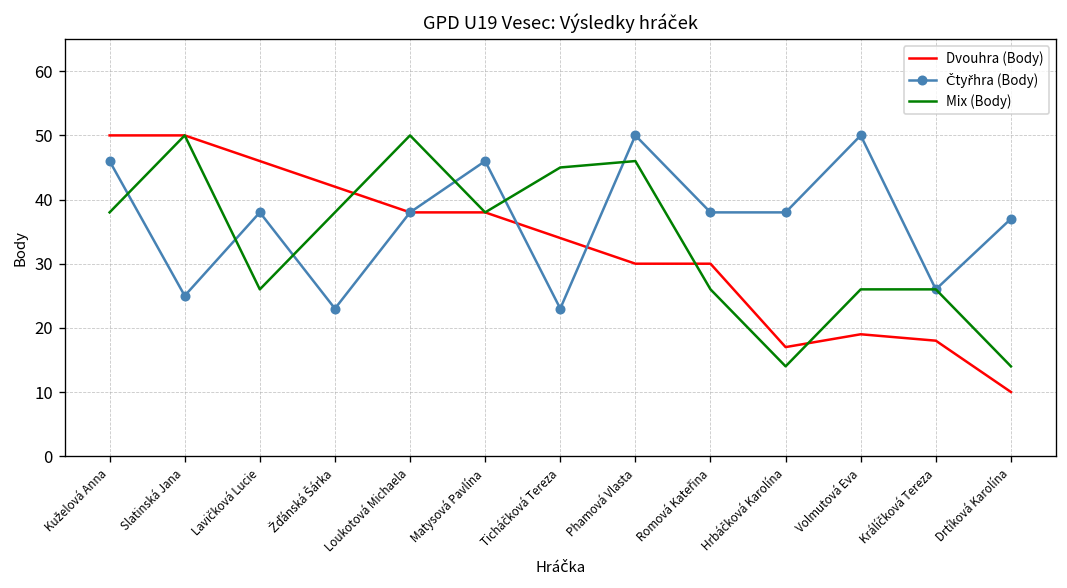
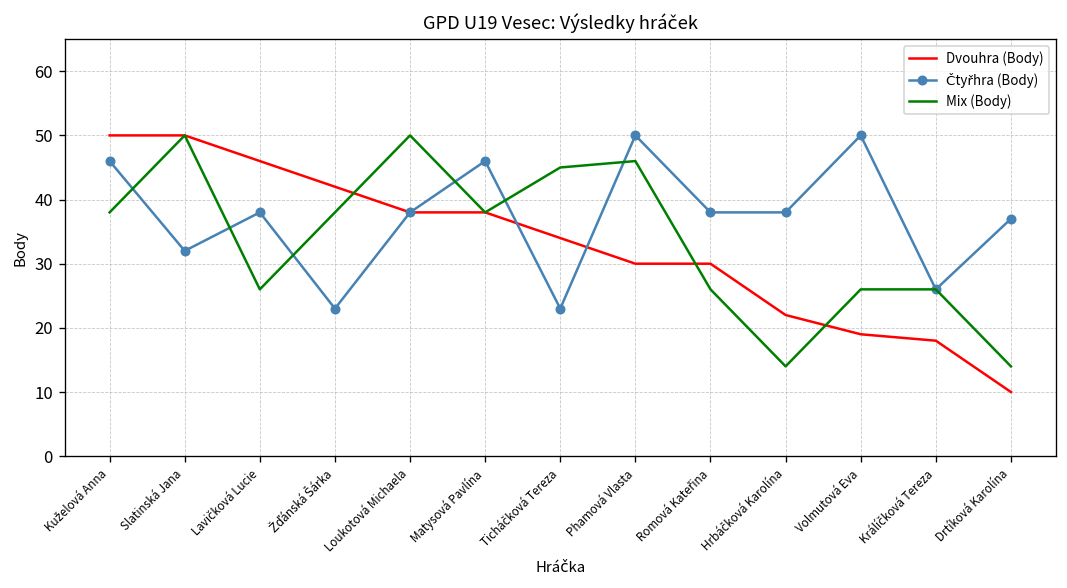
  {
    "Dvouhra (Body)": {
      "Kuželová Anna": 50,
      "Lavičková Lucie": 46,
      "Žďánská Šárka": 42,
      "Ticháčková Tereza": 34,
      "Phamová Vlasta": 30,
      "Romová Kateřina": 30,
-     "Hrbáčková Karolína": 17,
+     "Hrbáčková Karolína": 22,
      "Volmutová Eva": 19,
      "Králíčková Tereza": 18,
      "Drtíková Karolína": 10
    },
    "Čtyřhra (Body)": {
      "Kuželová Anna": 46,
-     "Slatinská Jana": 25,
+     "Slatinská Jana": 32,
      "Lavičková Lucie": 38,
      "Žďánská Šárka": 23,
      "Matysová Pavlína": 46,
      "Ticháčková Tereza": 23,
      "Phamová Vlasta": 50,
      "Romová Kateřina": 38,
      "Hrbáčková Karolína": 38,
      "Volmutová Eva": 50,
      "Drtíková Karolína": 37
    },
    "Mix (Body)": {
      "Kuželová Anna": 38,
      "Lavičková Lucie": 26,
      "Žďánská Šárka": 38,
      "Loukotová Michaela": 50,
      "Ticháčková Tereza": 45,
      "Phamová Vlasta": 46,
      "Romová Kateřina": 26,
      "Hrbáčková Karolína": 14,
      "Volmutová Eva": 26,
      "Drtíková Karolína": 14
    }
  }
